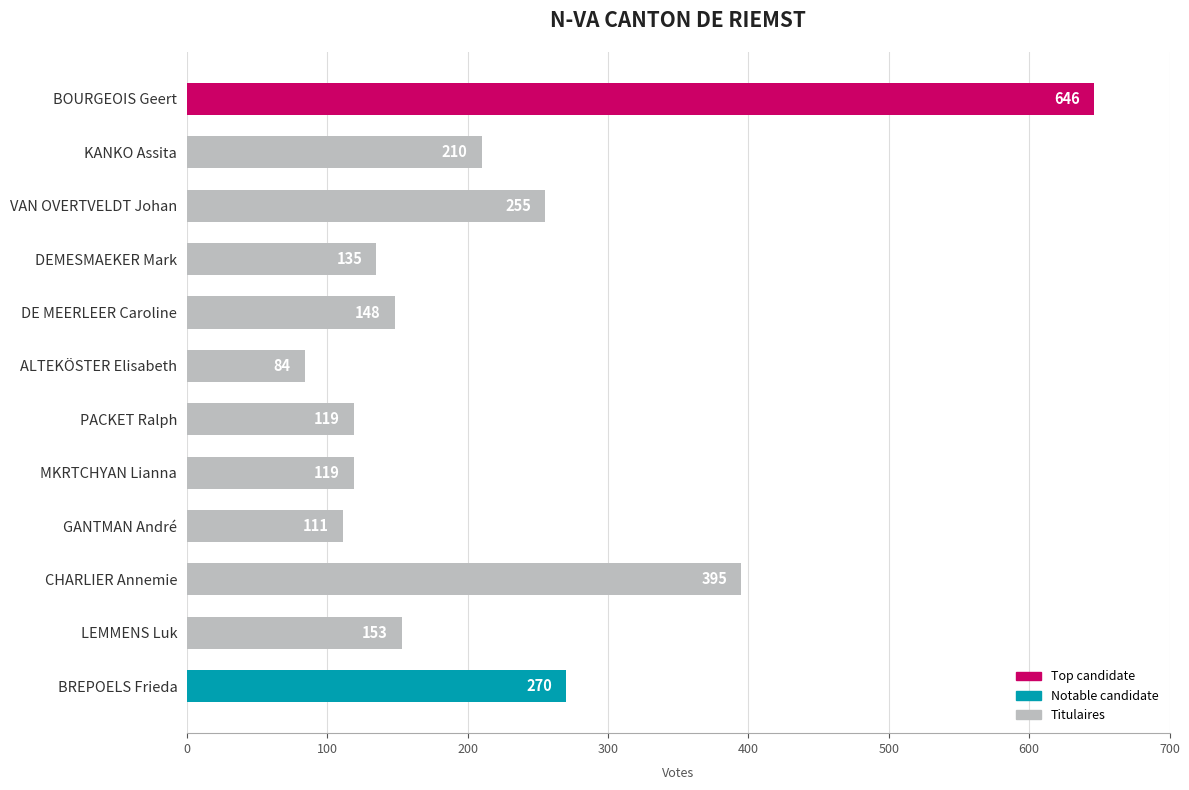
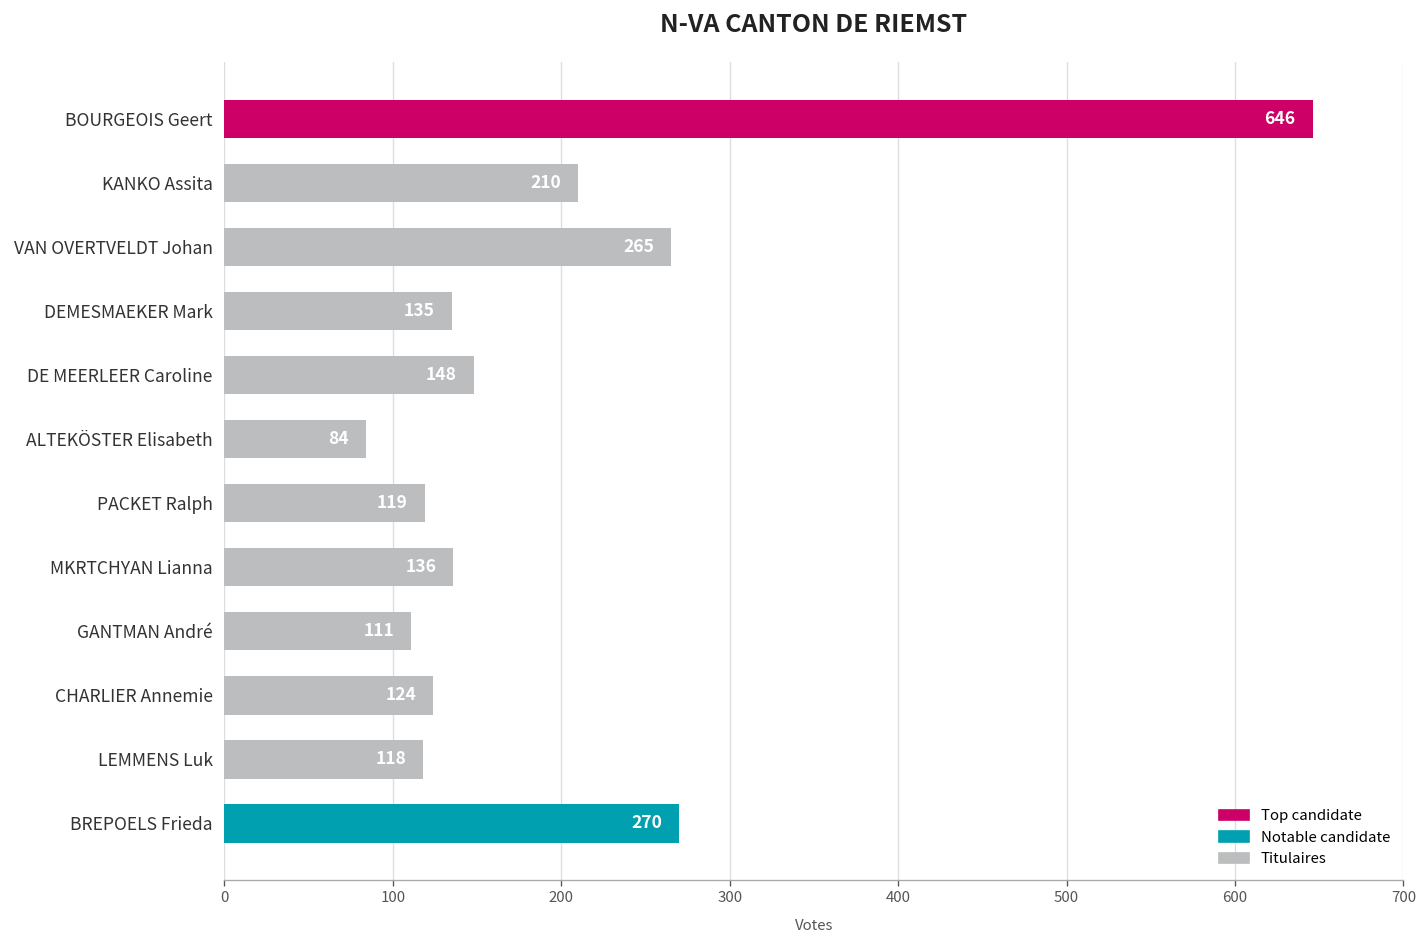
  {
    "BOURGEOIS Geert": 646,
    "KANKO Assita": 210,
-   "VAN OVERTVELDT Johan": 255,
+   "VAN OVERTVELDT Johan": 265,
    "DEMESMAEKER Mark": 135,
    "DE MEERLEER Caroline": 148,
    "ALTEKÖSTER Elisabeth": 84,
    "PACKET Ralph": 119,
-   "MKRTCHYAN Lianna": 119,
+   "MKRTCHYAN Lianna": 136,
    "GANTMAN André": 111,
-   "CHARLIER Annemie": 395,
-   "LEMMENS Luk": 153,
+   "CHARLIER Annemie": 124,
+   "LEMMENS Luk": 118,
    "BREPOELS Frieda": 270
  }
